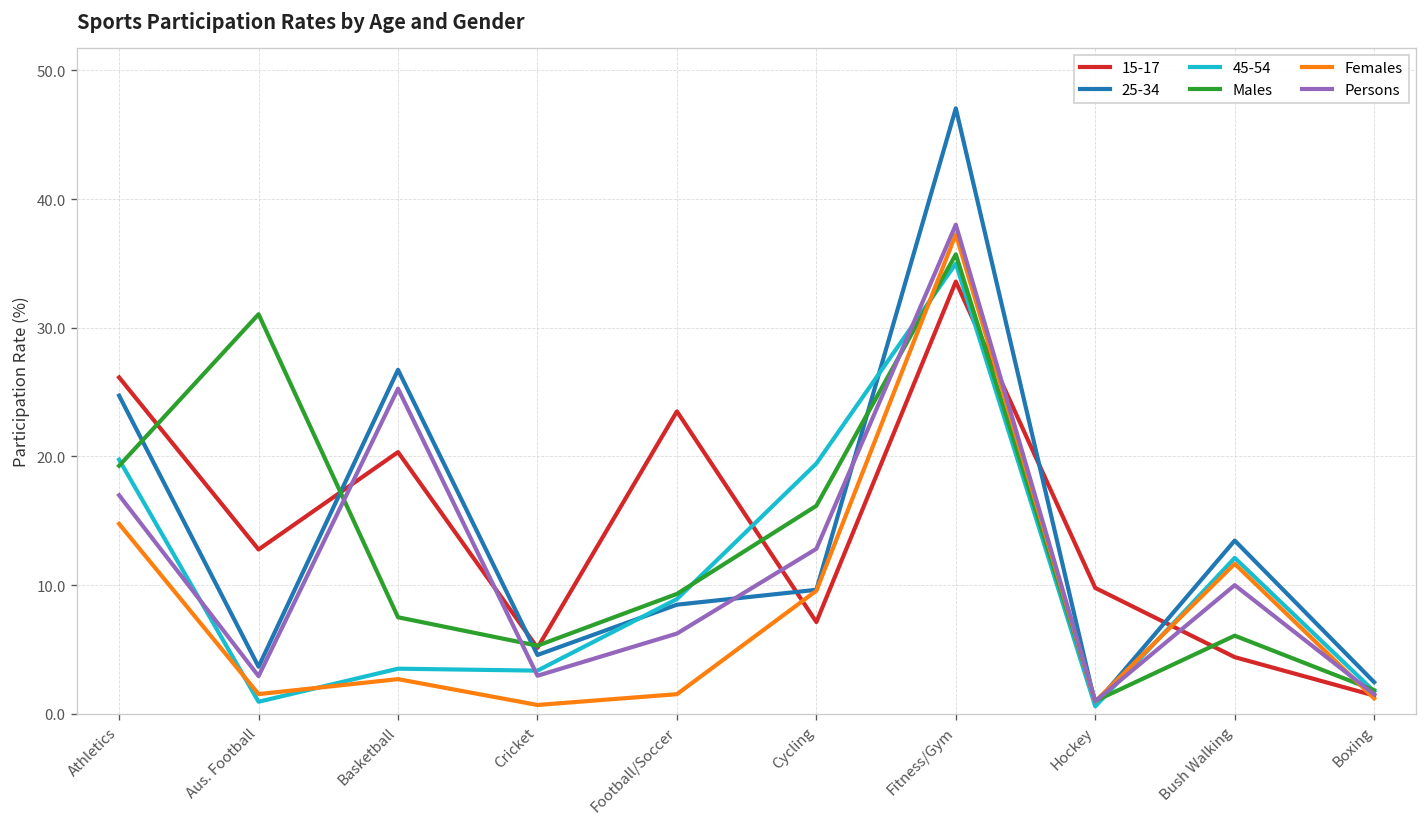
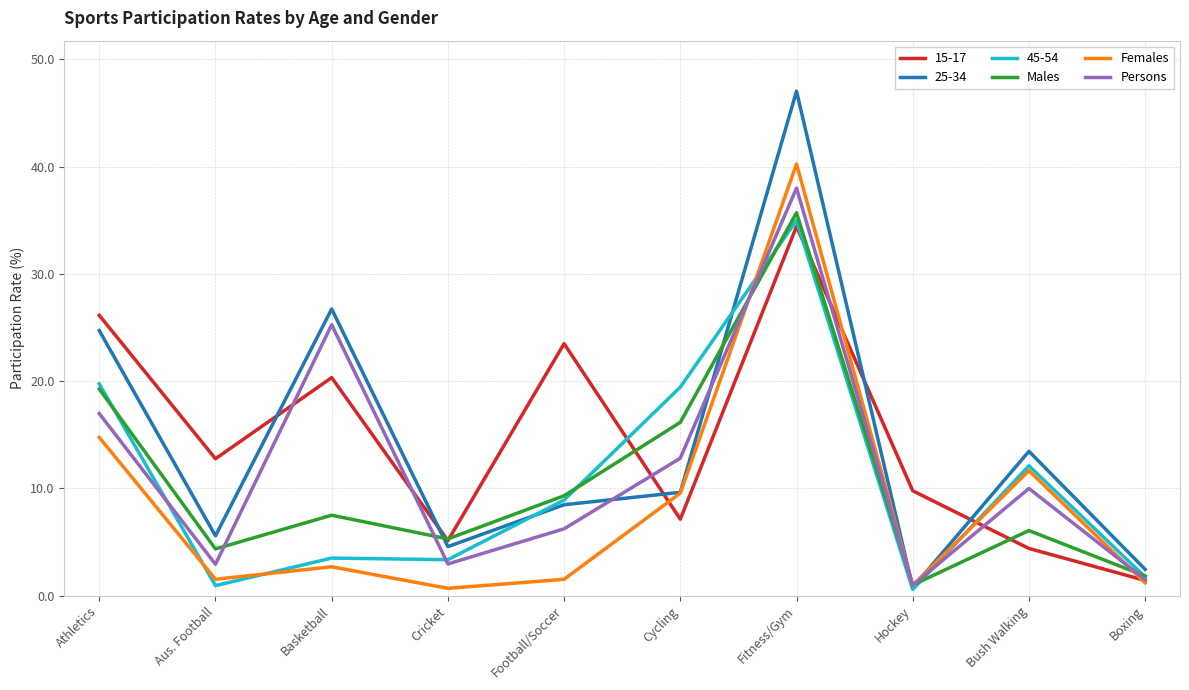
  {
    "15-17": {
      "Athletics": 26.1,
      "Aus. Football": 12.8,
      "Basketball": 20.3,
      "Football/Soccer": 23.5,
      "Cycling": 7.1,
-     "Fitness/Gym": 33.6,
+     "Fitness/Gym": 34.4,
      "Hockey": 9.8,
      "Bush Walking": 4.4
    },
    "25-34": {
      "Athletics": 24.7,
-     "Aus. Football": 3.7,
+     "Aus. Football": 5.6,
      "Basketball": 26.7,
      "Cricket": 4.6,
      "Football/Soccer": 8.5,
      "Fitness/Gym": 47.0,
      "Bush Walking": 13.5,
      "Boxing": 2.5
    },
    "45-54": {
      "Athletics": 19.7,
      "Aus. Football": 0.9,
      "Basketball": 3.5,
      "Cricket": 3.4,
      "Football/Soccer": 8.9,
      "Cycling": 19.4,
      "Fitness/Gym": 35.0,
      "Bush Walking": 12.1
    },
    "Males": {
      "Athletics": 19.3,
-     "Aus. Football": 31.0,
+     "Aus. Football": 4.4,
      "Basketball": 7.5,
      "Football/Soccer": 9.3,
      "Cycling": 16.2,
      "Fitness/Gym": 35.7,
      "Bush Walking": 6.1
    },
    "Females": {
      "Athletics": 14.8,
      "Aus. Football": 1.5,
      "Basketball": 2.7,
      "Cricket": 0.7,
      "Football/Soccer": 1.5,
-     "Fitness/Gym": 37.3,
+     "Fitness/Gym": 40.2,
      "Bush Walking": 11.7
    },
    "Persons": {
      "Athletics": 17.0,
      "Aus. Football": 2.9,
      "Basketball": 25.3,
      "Cricket": 3.0,
      "Football/Soccer": 6.2,
      "Cycling": 12.8,
      "Fitness/Gym": 38.0,
      "Bush Walking": 10.0
    }
  }
